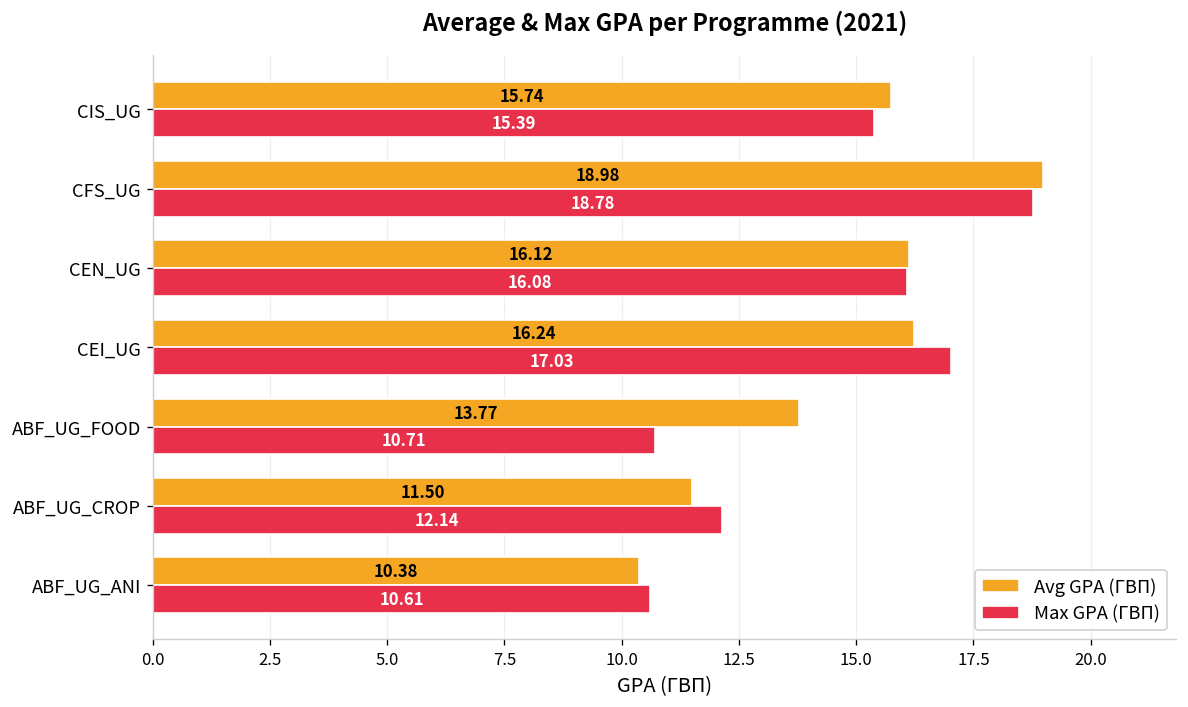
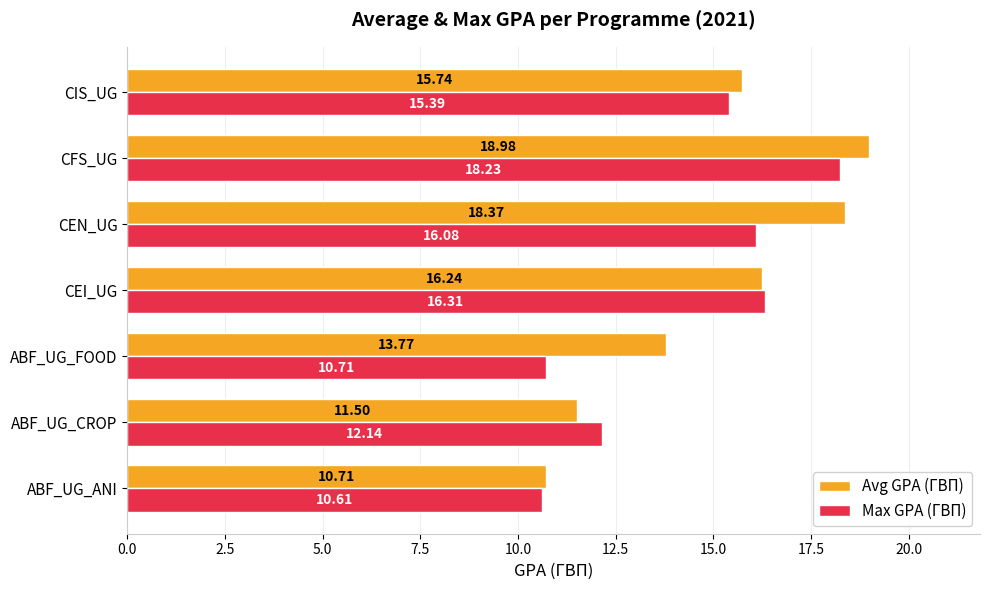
  {
    "Avg GPA (ΓΒΠ)": {
      "CIS_UG": 15.74,
      "CFS_UG": 18.98,
-     "CEN_UG": 16.12,
+     "CEN_UG": 18.37,
      "CEI_UG": 16.24,
      "ABF_UG_FOOD": 13.77,
      "ABF_UG_CROP": 11.50,
-     "ABF_UG_ANI": 10.38
+     "ABF_UG_ANI": 10.71
    },
    "Max GPA (ΓΒΠ)": {
      "CIS_UG": 15.39,
-     "CFS_UG": 18.78,
+     "CFS_UG": 18.23,
      "CEN_UG": 16.08,
-     "CEI_UG": 17.03,
+     "CEI_UG": 16.31,
      "ABF_UG_FOOD": 10.71,
      "ABF_UG_CROP": 12.14,
      "ABF_UG_ANI": 10.61
    }
  }
